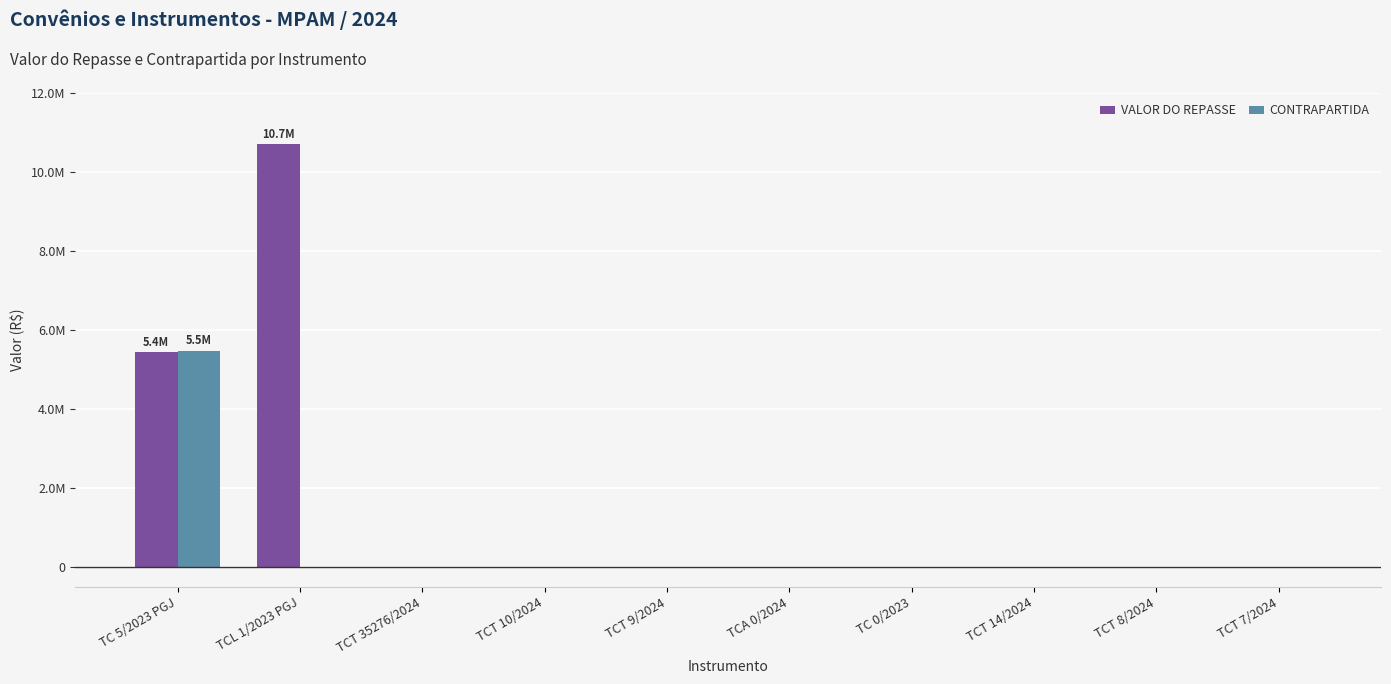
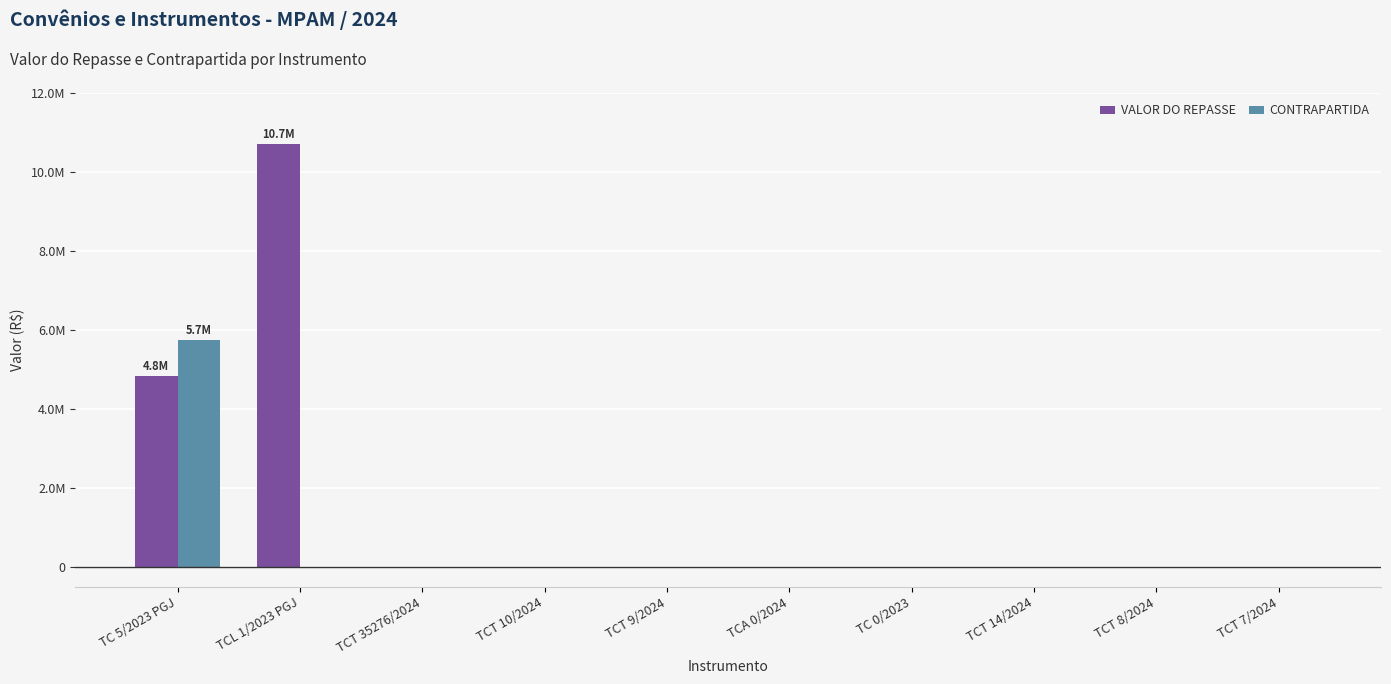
  {
    "VALOR DO REPASSE": {
-     "TC 5/2023 PGJ": "5.4M",
+     "TC 5/2023 PGJ": "4.8M",
      "TCL 1/2023 PGJ": "10.7M"
    },
    "CONTRAPARTIDA": {
-     "TC 5/2023 PGJ": "5.5M"
+     "TC 5/2023 PGJ": "5.7M"
    }
  }
